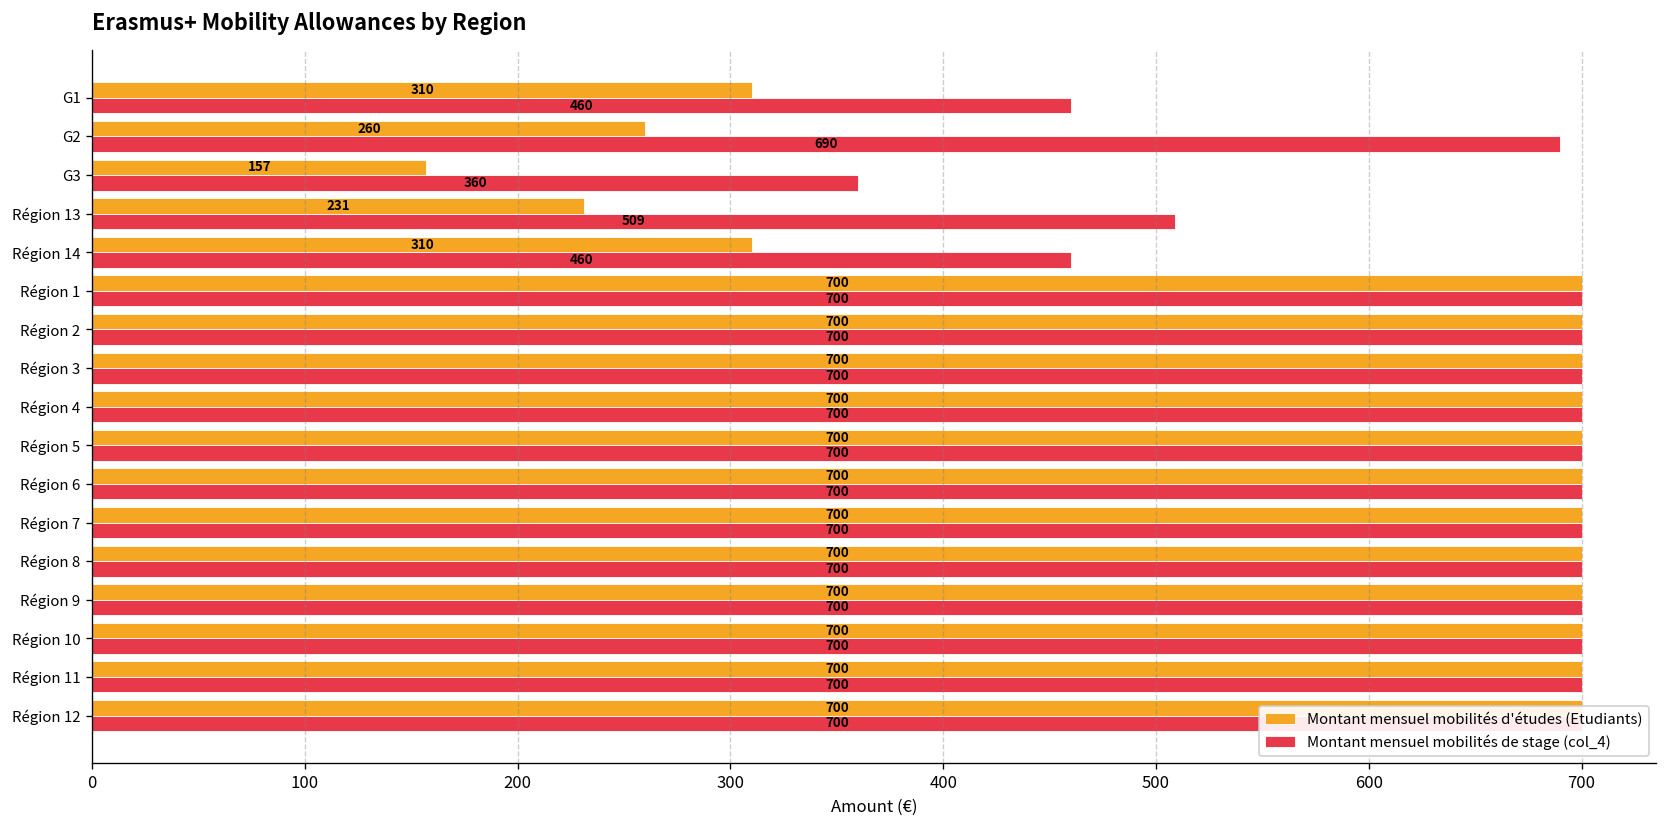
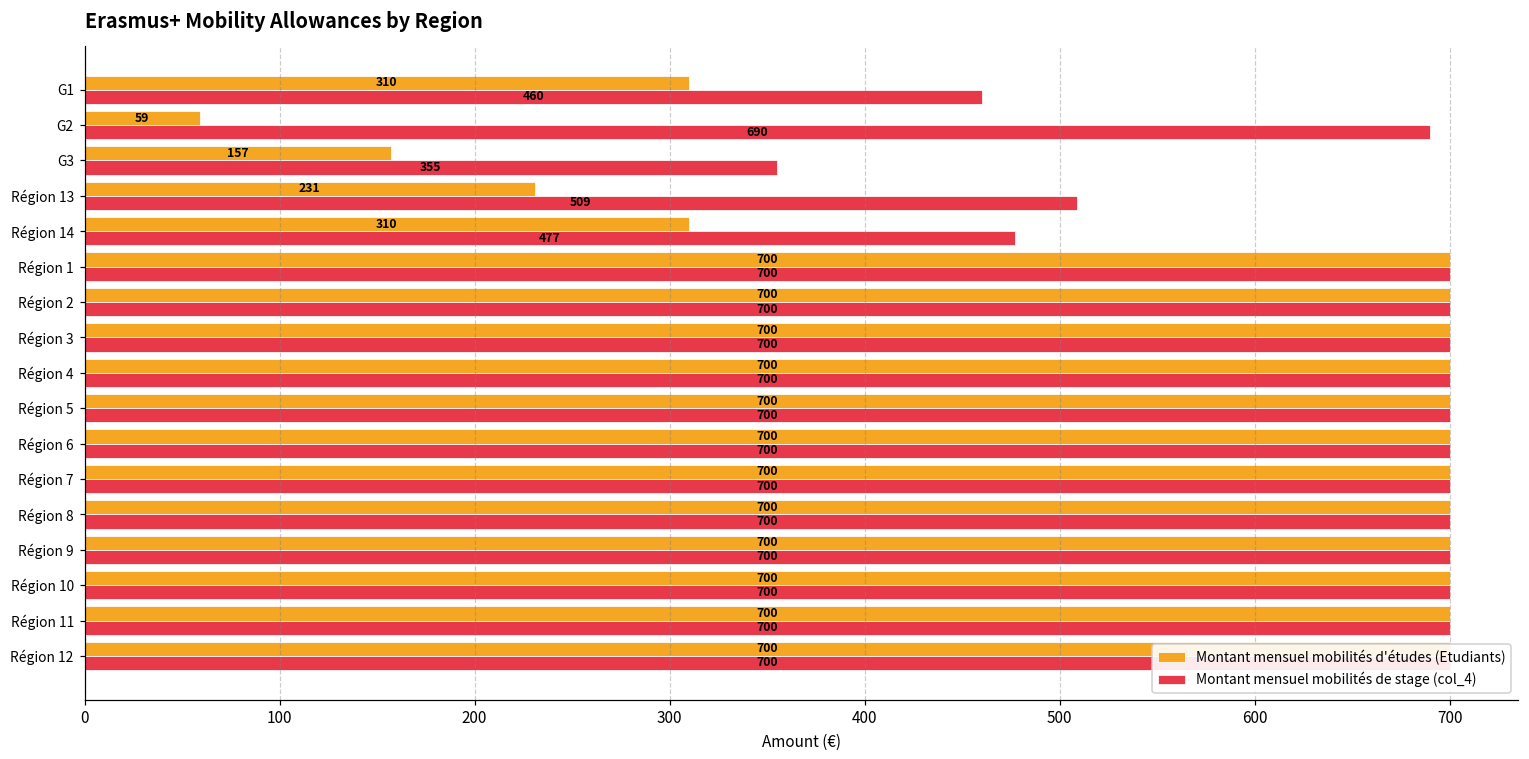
  {
    "Montant mensuel mobilités d'études (Etudiants)": {
      "G1": 310,
-     "G2": 260,
+     "G2": 59,
      "G3": 157,
      "Région 13": 231,
      "Région 14": 310,
      "Région 1": 700,
      "Région 2": 700,
      "Région 3": 700,
      "Région 4": 700,
      "Région 5": 700,
      "Région 6": 700,
      "Région 7": 700,
      "Région 8": 700,
      "Région 9": 700,
      "Région 10": 700,
      "Région 11": 700
    },
    "Montant mensuel mobilités de stage (col_4)": {
      "G1": 460,
      "G2": 690,
-     "G3": 360,
+     "G3": 355,
      "Région 13": 509,
-     "Région 14": 460,
+     "Région 14": 477,
      "Région 1": 700,
      "Région 2": 700,
      "Région 3": 700,
      "Région 4": 700,
      "Région 5": 700,
      "Région 6": 700,
      "Région 7": 700,
      "Région 8": 700,
      "Région 9": 700,
      "Région 10": 700,
      "Région 11": 700
    }
  }
